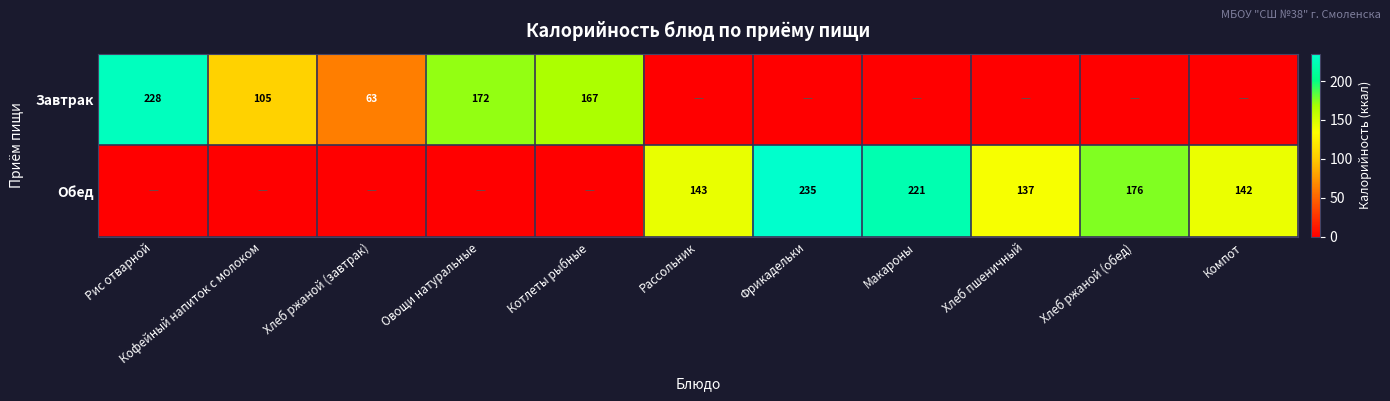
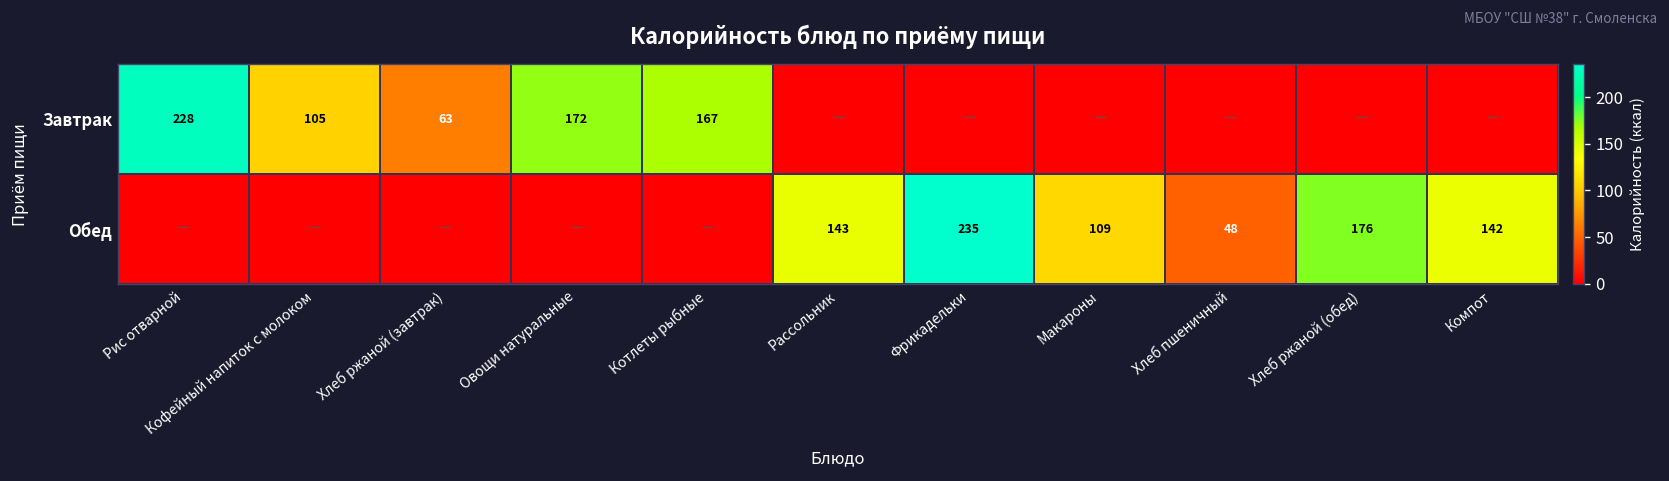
  {
    "Завтрак": {
      "Рис отварной": 228,
      "Кофейный напиток с молоком": 105,
      "Хлеб ржаной (завтрак)": 63,
      "Овощи натуральные": 172,
      "Котлеты рыбные": 167
    },
    "Обед": {
      "Рассольник": 143,
      "Фрикадельки": 235,
-     "Макароны": 221,
-     "Хлеб пшеничный": 137,
+     "Макароны": 109,
+     "Хлеб пшеничный": 48,
      "Хлеб ржаной (обед)": 176,
      "Компот": 142
    }
  }
